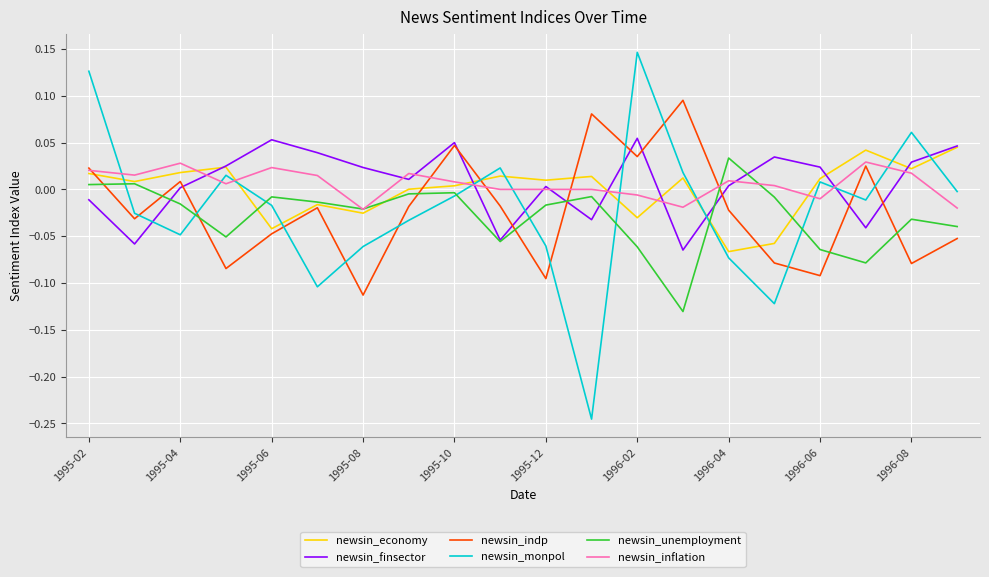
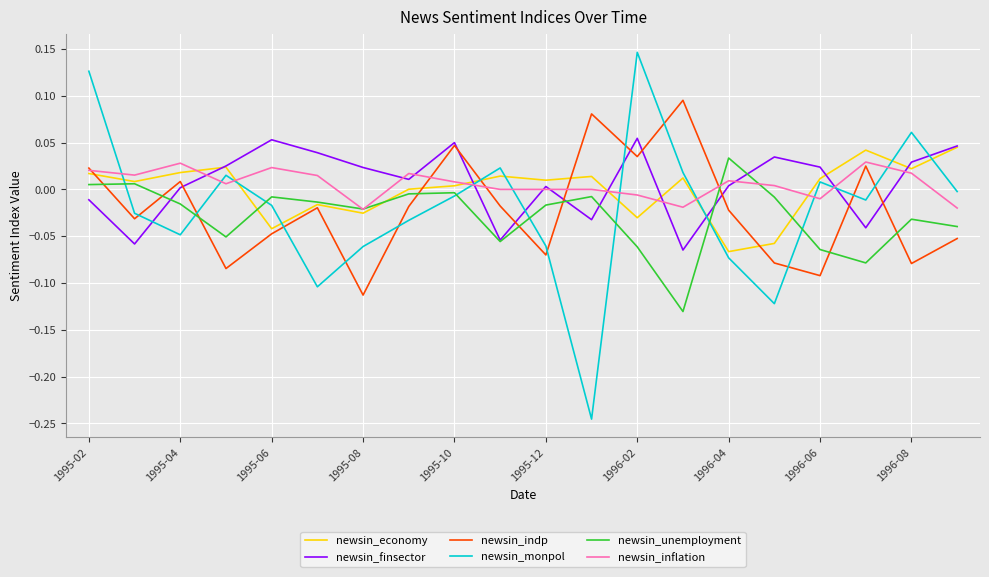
  {
    "newsin_economy": {
      "1995-02": 0.02,
      "1995-04": 0.02,
      "1995-06": -0.04,
      "1995-08": -0.03,
      "1995-10": 0.00,
      "1995-12": 0.01,
      "1996-02": -0.03,
      "1996-04": -0.07,
      "1996-06": 0.01,
      "1996-08": 0.02
    },
    "newsin_finsector": {
      "1995-02": -0.01,
      "1995-04": 0.00,
      "1995-06": 0.05,
      "1995-08": 0.02,
      "1995-10": 0.05,
      "1995-12": 0.00,
      "1996-02": 0.05,
      "1996-04": 0.00,
      "1996-06": 0.02,
      "1996-08": 0.03
    },
    "newsin_indp": {
      "1995-04": 0.01,
      "1995-06": -0.05,
      "1995-08": -0.11,
      "1995-10": 0.05,
-     "1995-12": -0.10,
+     "1995-12": -0.07,
      "1996-02": 0.04,
      "1996-04": -0.02,
      "1996-06": -0.09,
      "1996-08": -0.08
    },
    "newsin_monpol": {
      "1995-02": 0.13,
      "1995-04": -0.05,
      "1995-06": -0.02,
      "1995-08": -0.06,
      "1995-10": -0.01,
      "1995-12": -0.06,
      "1996-02": 0.15,
      "1996-04": -0.07,
      "1996-06": 0.01,
      "1996-08": 0.06
    },
    "newsin_unemployment": {
      "1995-02": 0.01,
      "1995-04": -0.02,
      "1995-06": -0.01,
      "1995-10": 0.00,
      "1995-12": -0.02,
      "1996-02": -0.06,
      "1996-04": 0.03,
      "1996-06": -0.06,
      "1996-08": -0.03
    },
    "newsin_inflation": {
      "1995-04": 0.03,
      "1995-06": 0.02,
      "1995-10": 0.01,
      "1995-12": 0.00,
      "1996-02": -0.01,
      "1996-04": 0.01,
      "1996-06": -0.01,
      "1996-08": 0.02
    }
  }
